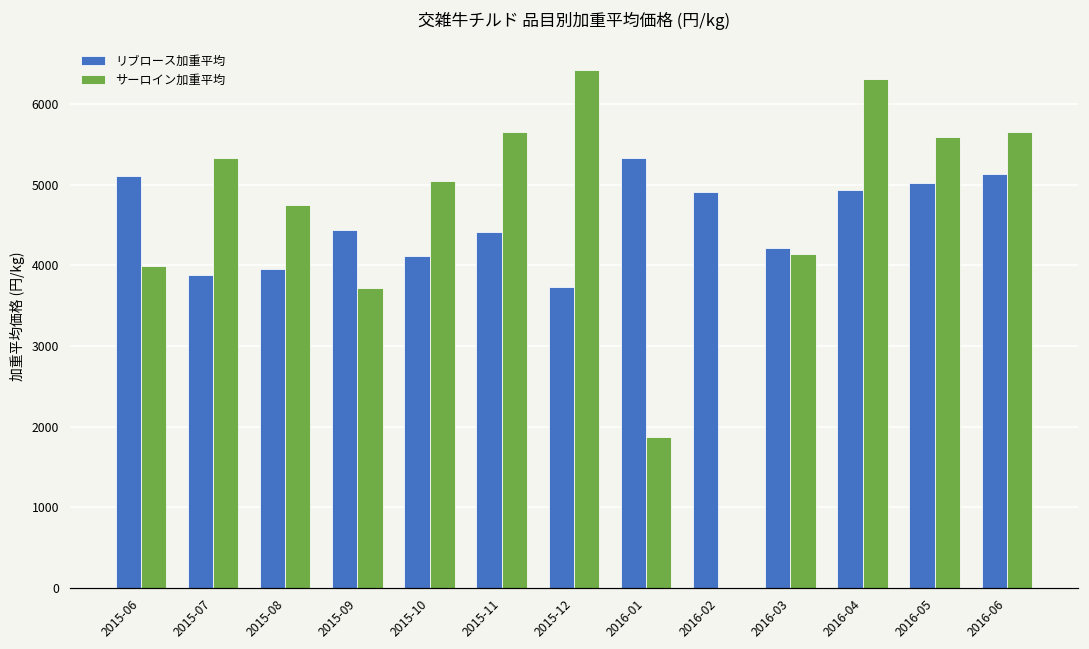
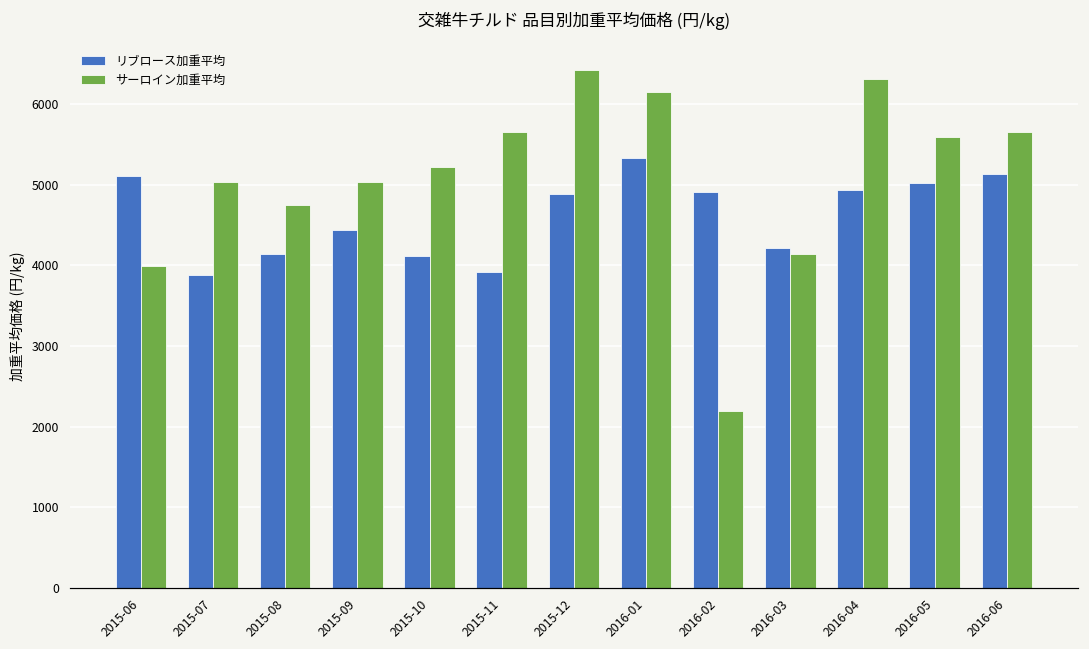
  {
    "リブロース加重平均": {
      "2015-06": 5100,
      "2015-07": 3900,
-     "2015-08": 4000,
+     "2015-08": 4100,
      "2015-09": 4400,
      "2015-10": 4100,
-     "2015-11": 4400,
-     "2015-12": 3700,
+     "2015-11": 3900,
+     "2015-12": 4900,
      "2016-01": 5300,
      "2016-02": 4900,
      "2016-03": 4200,
      "2016-04": 4900,
      "2016-05": 5000,
      "2016-06": 5100
    },
    "サーロイン加重平均": {
      "2015-06": 4000,
-     "2015-07": 5300,
+     "2015-07": 5000,
      "2015-08": 4800,
-     "2015-09": 3700,
-     "2015-10": 5000,
+     "2015-09": 5000,
+     "2015-10": 5200,
      "2015-11": 5700,
      "2015-12": 6400,
-     "2016-01": 1900,
-     "2016-02": 0,
+     "2016-01": 6200,
+     "2016-02": 2200,
      "2016-03": 4100,
      "2016-04": 6300,
      "2016-05": 5600,
      "2016-06": 5700
    }
  }
